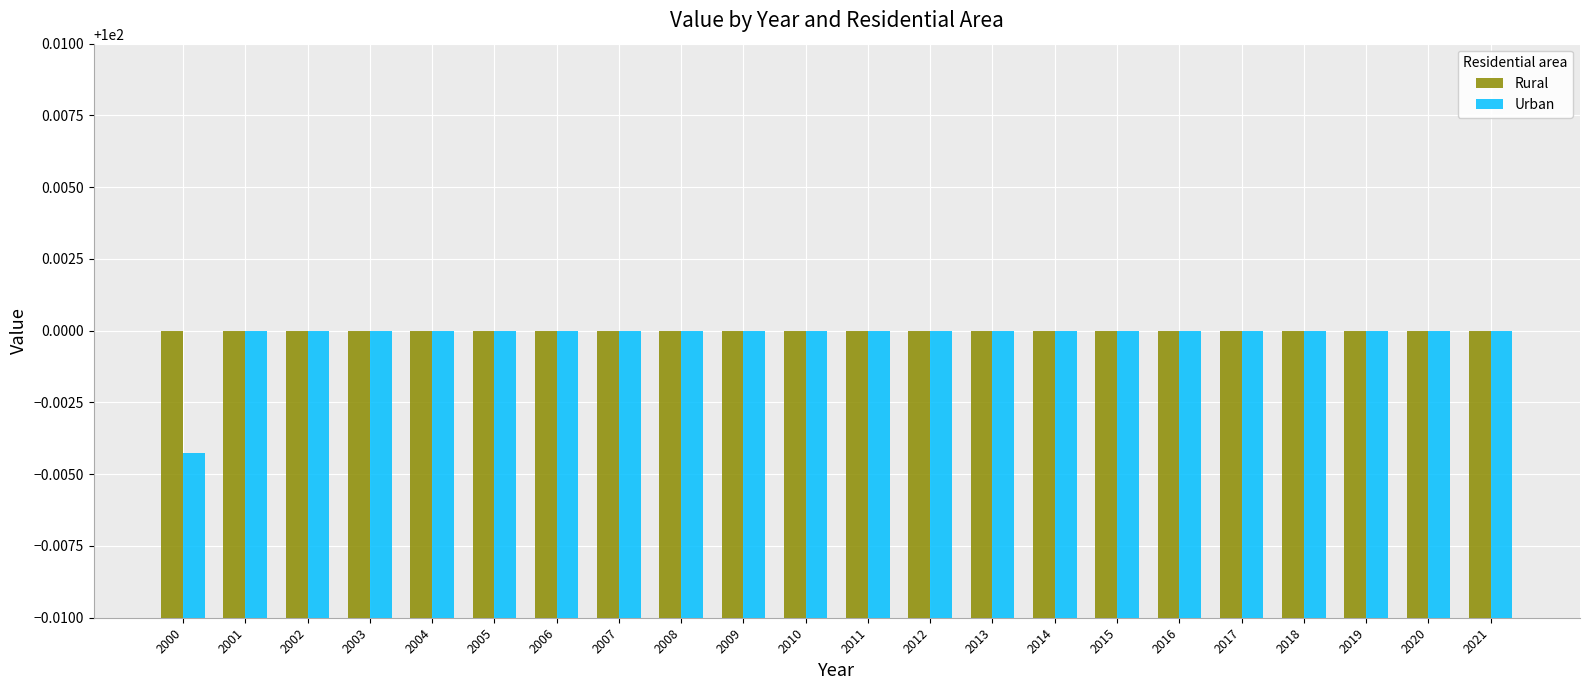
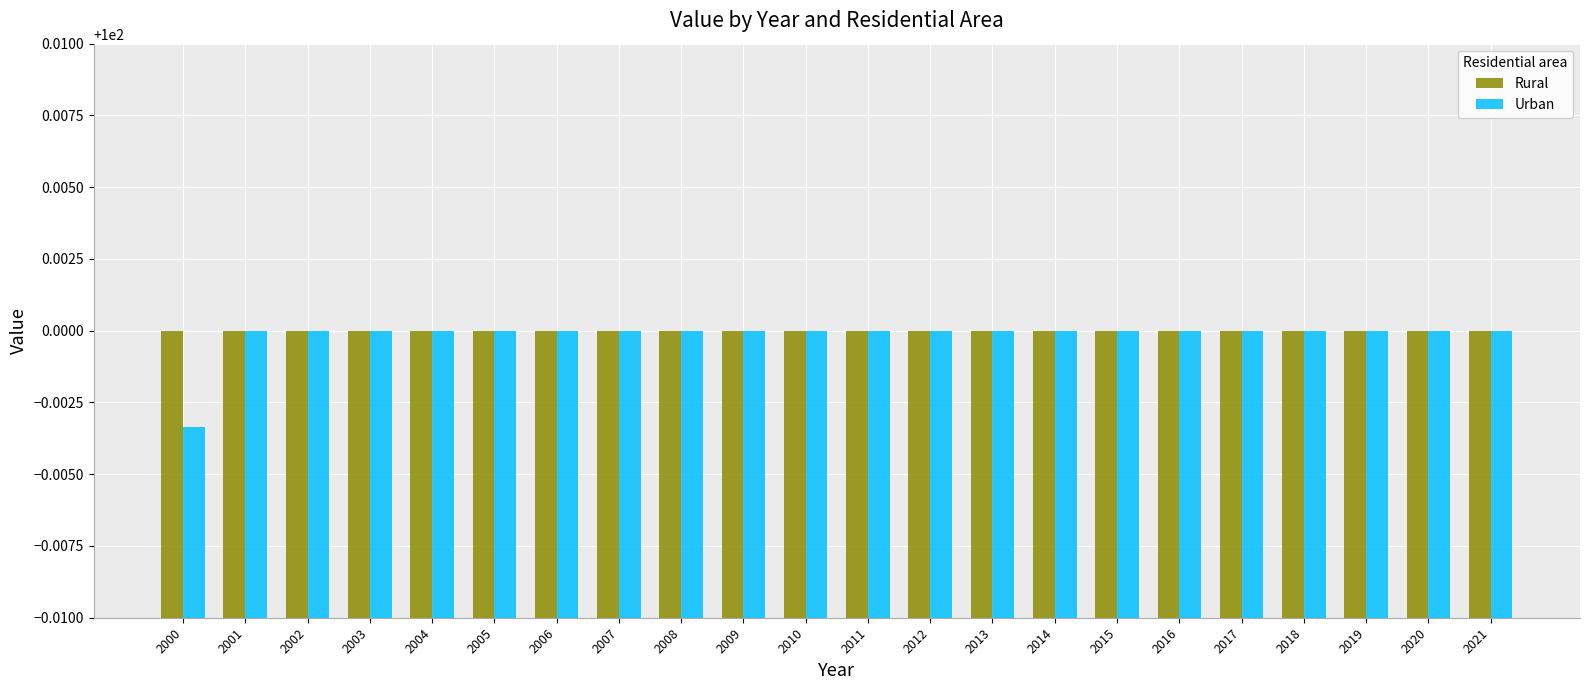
  {
    "Rural": {
      "2000": 100.0000,
      "2001": 100.0000,
      "2002": 100.0000,
      "2003": 100.0000,
      "2004": 100.0000,
      "2005": 100.0000,
      "2006": 100.0000,
      "2007": 100.0000,
      "2008": 100.0000,
      "2009": 100.0000,
      "2010": 100.0000,
      "2011": 100.0000,
      "2012": 100.0000,
      "2013": 100.0000,
      "2014": 100.0000,
      "2015": 100.0000,
      "2016": 100.0000,
      "2017": 100.0000,
      "2018": 100.0000,
      "2019": 100.0000,
      "2020": 100.0000,
      "2021": 100.0000
    },
    "Urban": {
-     "2000": 99.9958,
+     "2000": 99.9967,
      "2001": 100.0000,
      "2002": 100.0000,
      "2003": 100.0000,
      "2004": 100.0000,
      "2005": 100.0000,
      "2006": 100.0000,
      "2007": 100.0000,
      "2008": 100.0000,
      "2009": 100.0000,
      "2010": 100.0000,
      "2011": 100.0000,
      "2012": 100.0000,
      "2013": 100.0000,
      "2014": 100.0000,
      "2015": 100.0000,
      "2016": 100.0000,
      "2017": 100.0000,
      "2018": 100.0000,
      "2019": 100.0000,
      "2020": 100.0000,
      "2021": 100.0000
    }
  }
